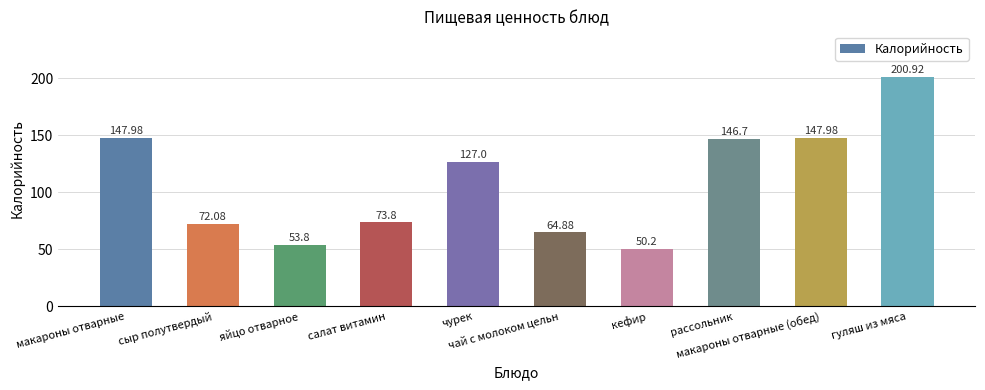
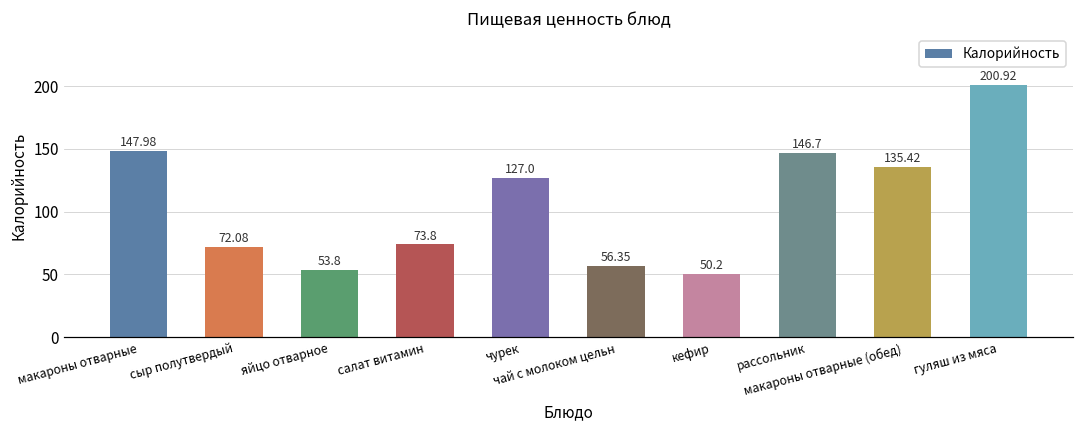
  {
    "макароны отварные": 147.98,
    "сыр полутвердый": 72.08,
    "яйцо отварное": 53.8,
    "салат витамин": 73.8,
    "чурек": 127.0,
-   "чай с молоком цельн": 64.88,
+   "чай с молоком цельн": 56.35,
    "кефир": 50.2,
    "рассольник": 146.7,
-   "макароны отварные (обед)": 147.98,
+   "макароны отварные (обед)": 135.42,
    "гуляш из мяса": 200.92
  }
